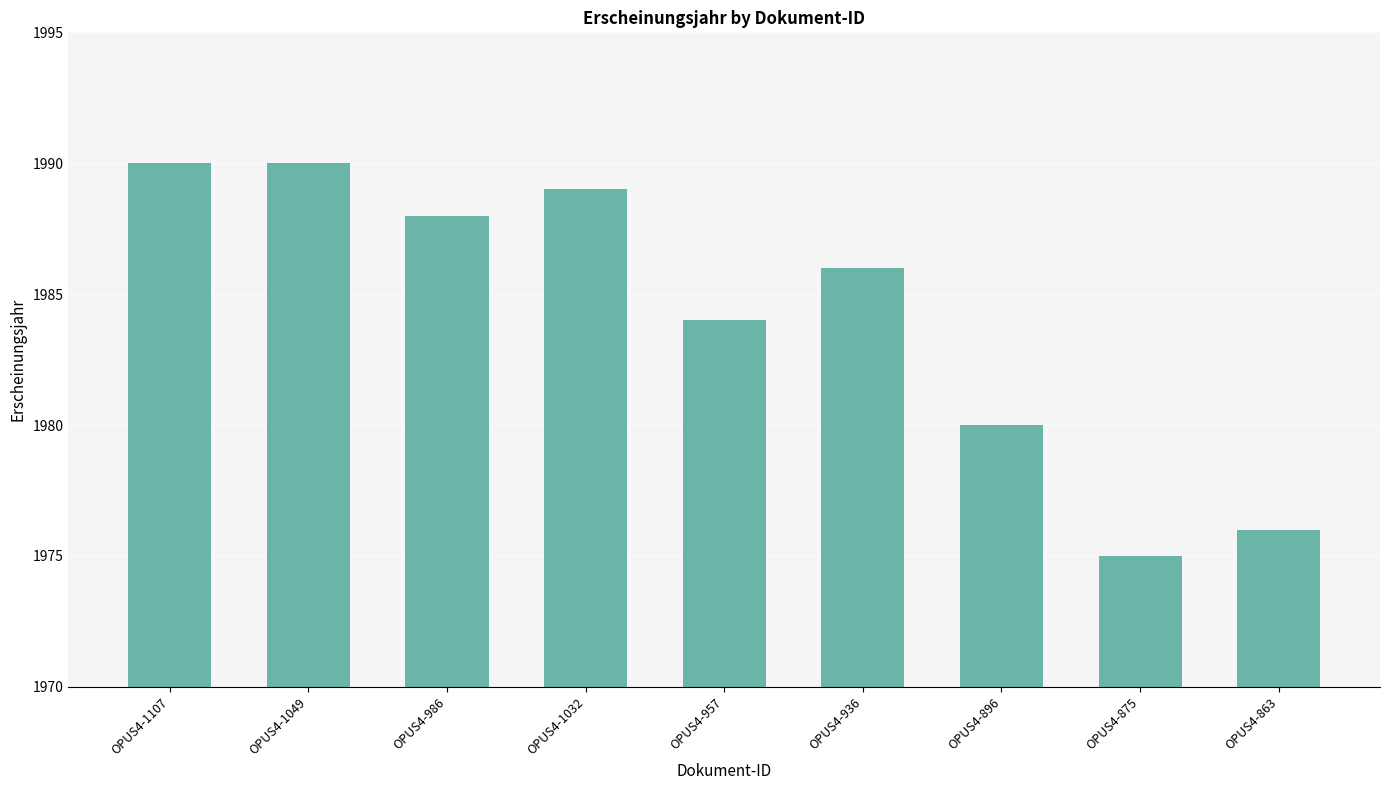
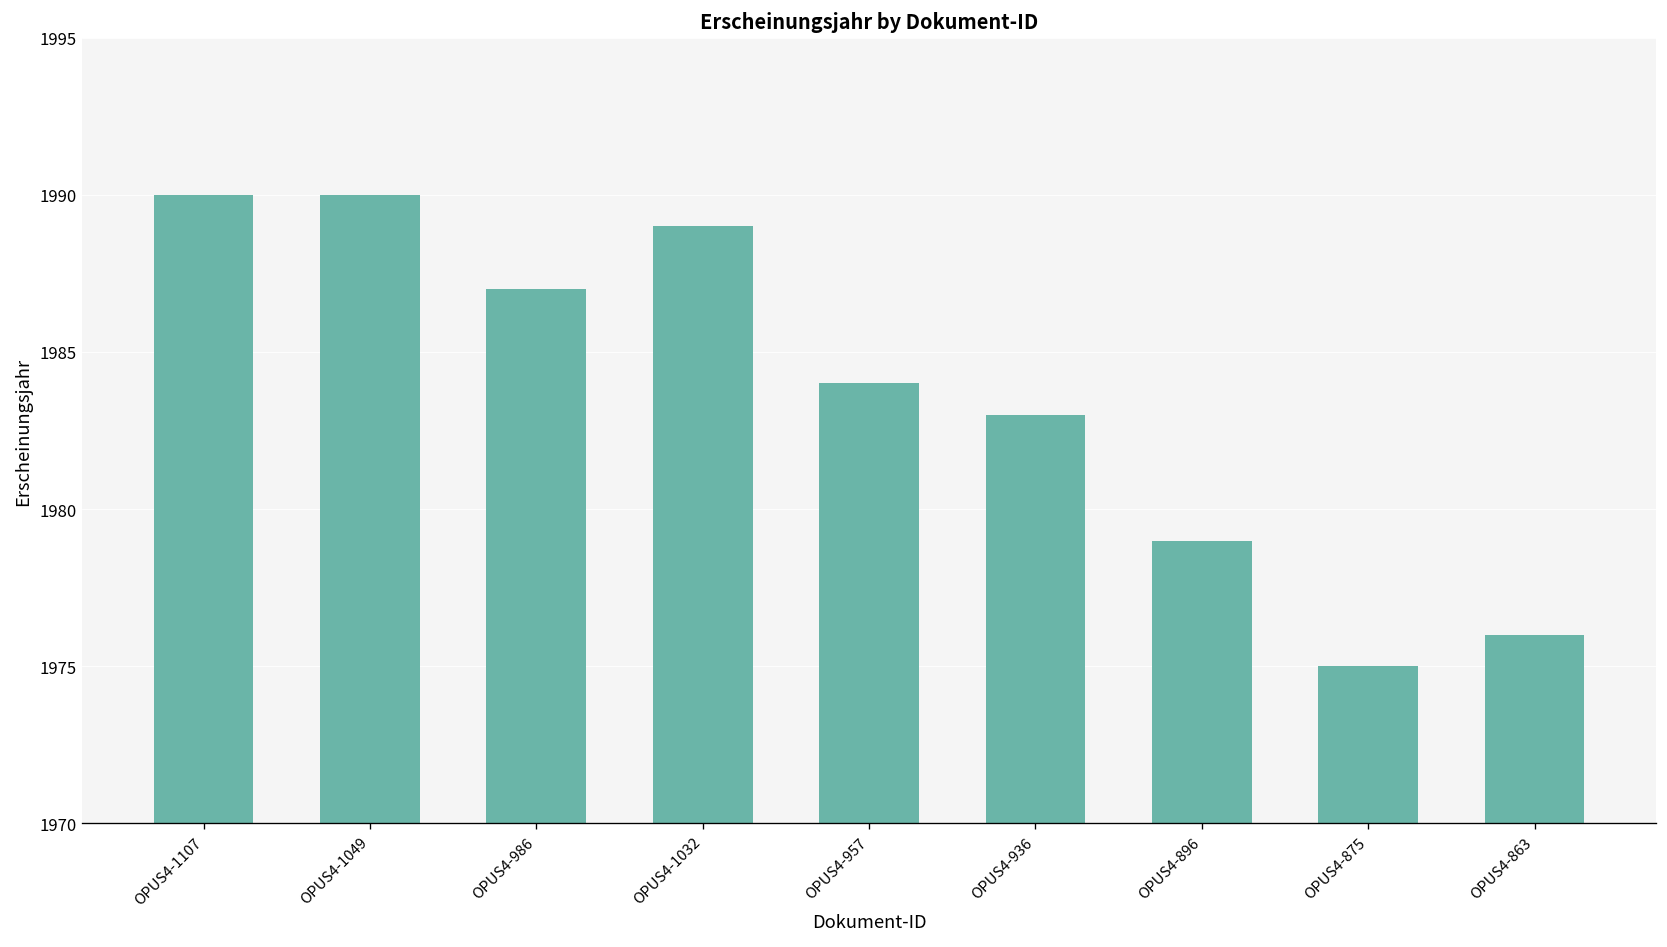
  {
    "OPUS4-1107": 1990,
    "OPUS4-1049": 1990,
-   "OPUS4-986": 1988,
+   "OPUS4-986": 1987,
    "OPUS4-1032": 1989,
    "OPUS4-957": 1984,
-   "OPUS4-936": 1986,
-   "OPUS4-896": 1980,
+   "OPUS4-936": 1983,
+   "OPUS4-896": 1979,
    "OPUS4-875": 1975,
    "OPUS4-863": 1976
  }
